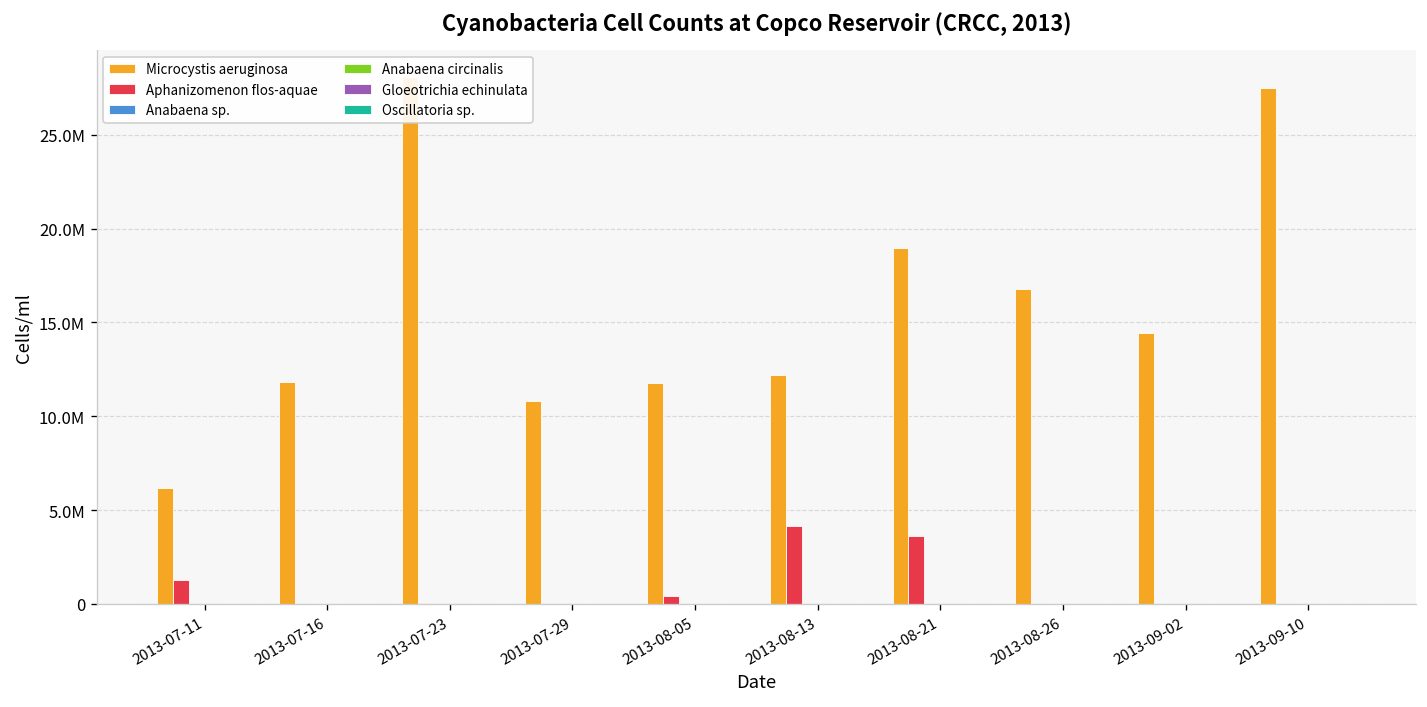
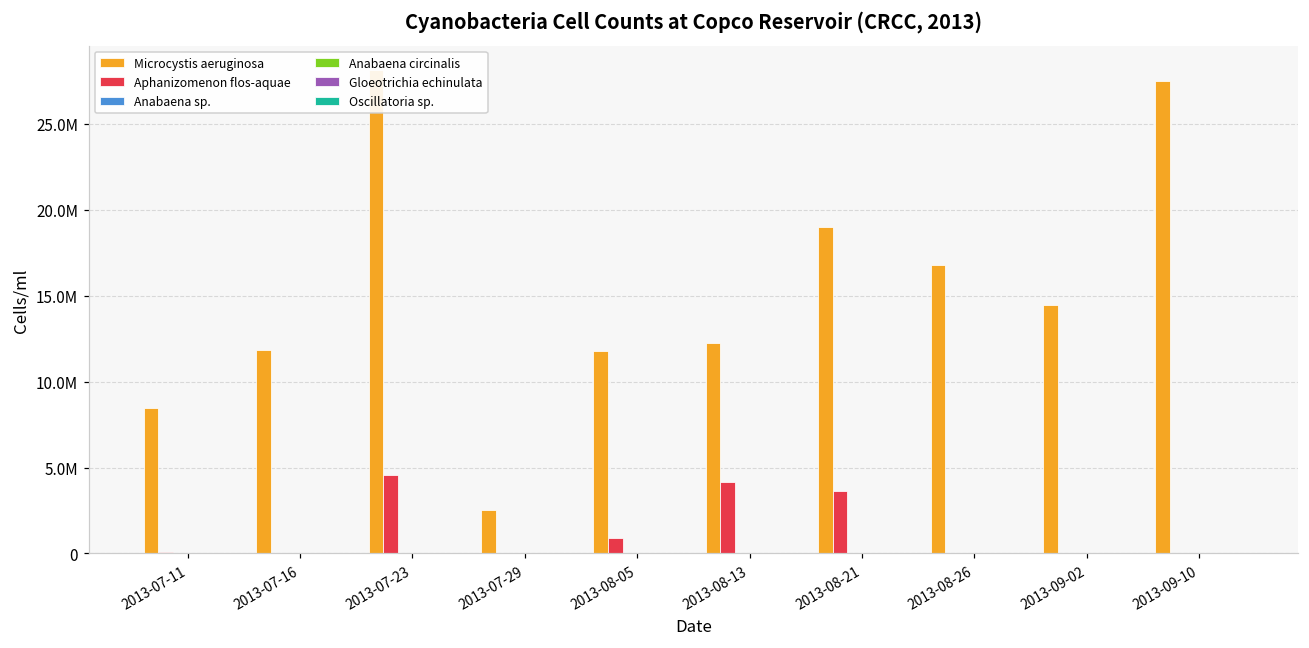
  {
    "Microcystis aeruginosa": {
-     "2013-07-11": 6200000,
+     "2013-07-11": 8500000,
      "2013-07-16": 11800000,
-     "2013-07-29": 10800000,
+     "2013-07-29": 2500000,
      "2013-08-05": 11800000,
      "2013-08-13": 12200000,
      "2013-08-21": 19000000,
      "2013-08-26": 16800000,
      "2013-09-02": 14500000,
      "2013-09-10": 27500000
    },
    "Aphanizomenon flos-aquae": {
-     "2013-07-11": 1300000,
-     "2013-07-23": 100000,
+     "2013-07-11": 100000,
+     "2013-07-23": 4600000,
      "2013-07-29": 0,
-     "2013-08-05": 400000,
+     "2013-08-05": 900000,
      "2013-08-13": 4200000,
      "2013-08-21": 3600000,
      "2013-08-26": 0,
      "2013-09-02": 0,
      "2013-09-10": 0
    },
    "Anabaena sp.": {
      "2013-07-11": 0,
      "2013-07-16": 0,
      "2013-07-29": 0,
      "2013-08-05": 0,
      "2013-08-13": 0,
      "2013-08-21": 0,
      "2013-08-26": 0,
      "2013-09-02": 0,
      "2013-09-10": 0
    },
    "Anabaena circinalis": {
      "2013-07-11": 0,
      "2013-07-16": 0,
      "2013-07-23": 0,
      "2013-07-29": 0,
      "2013-08-05": 0,
      "2013-08-13": 0,
      "2013-08-21": 0,
      "2013-08-26": 0,
      "2013-09-02": 0,
      "2013-09-10": 0
    },
    "Gloeotrichia echinulata": {
      "2013-07-11": 0,
      "2013-07-16": 0,
      "2013-07-23": 0,
      "2013-07-29": 0,
      "2013-08-05": 0,
      "2013-08-13": 0,
      "2013-08-21": 0,
      "2013-08-26": 0,
      "2013-09-02": 0,
      "2013-09-10": 0
    },
    "Oscillatoria sp.": {
      "2013-07-11": 0,
      "2013-07-16": 0,
      "2013-07-23": 0,
      "2013-07-29": 0,
      "2013-08-05": 0,
      "2013-08-13": 0,
      "2013-08-21": 0,
      "2013-08-26": 0,
      "2013-09-02": 0,
      "2013-09-10": 0
    }
  }
